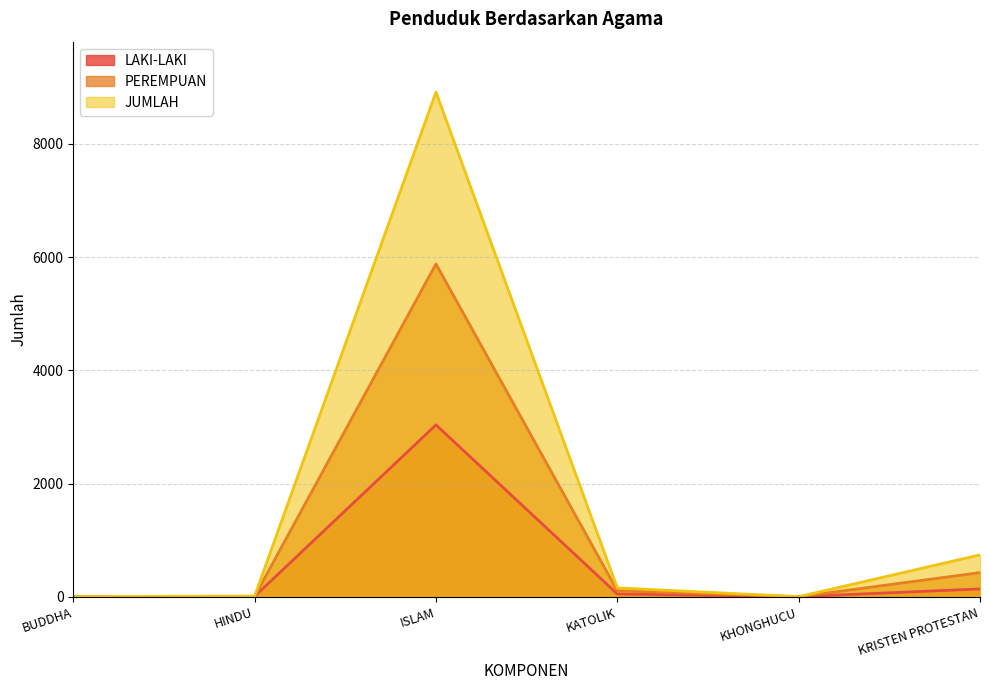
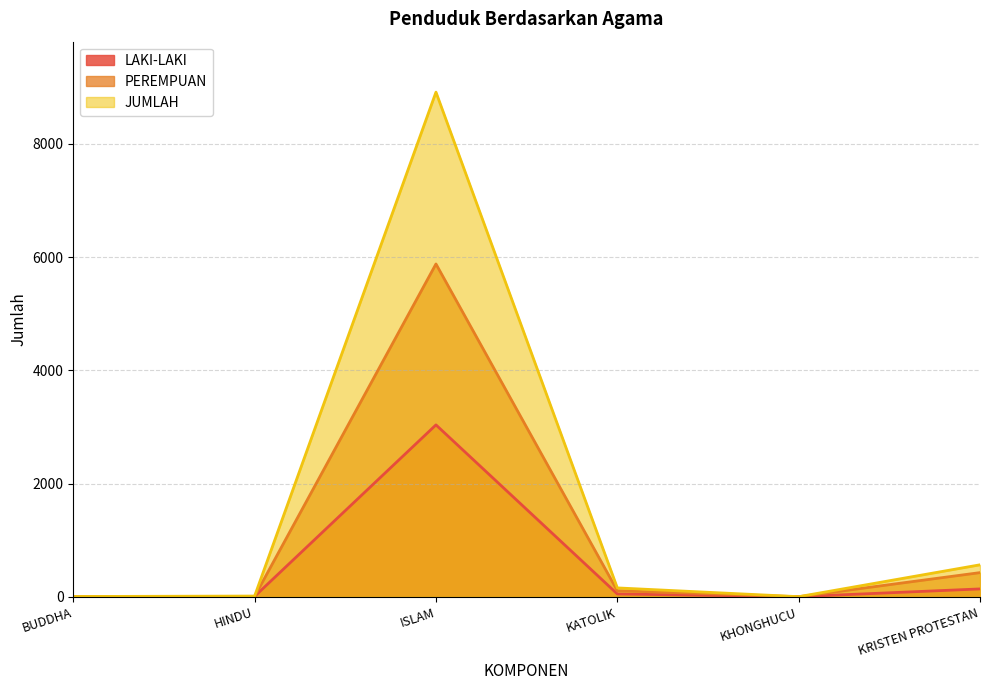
  {
    "JUMLAH": {
      "ISLAM": 8900,
      "KATOLIK": 200,
-     "KRISTEN PROTESTAN": 700
+     "KRISTEN PROTESTAN": 600
    }
  }
